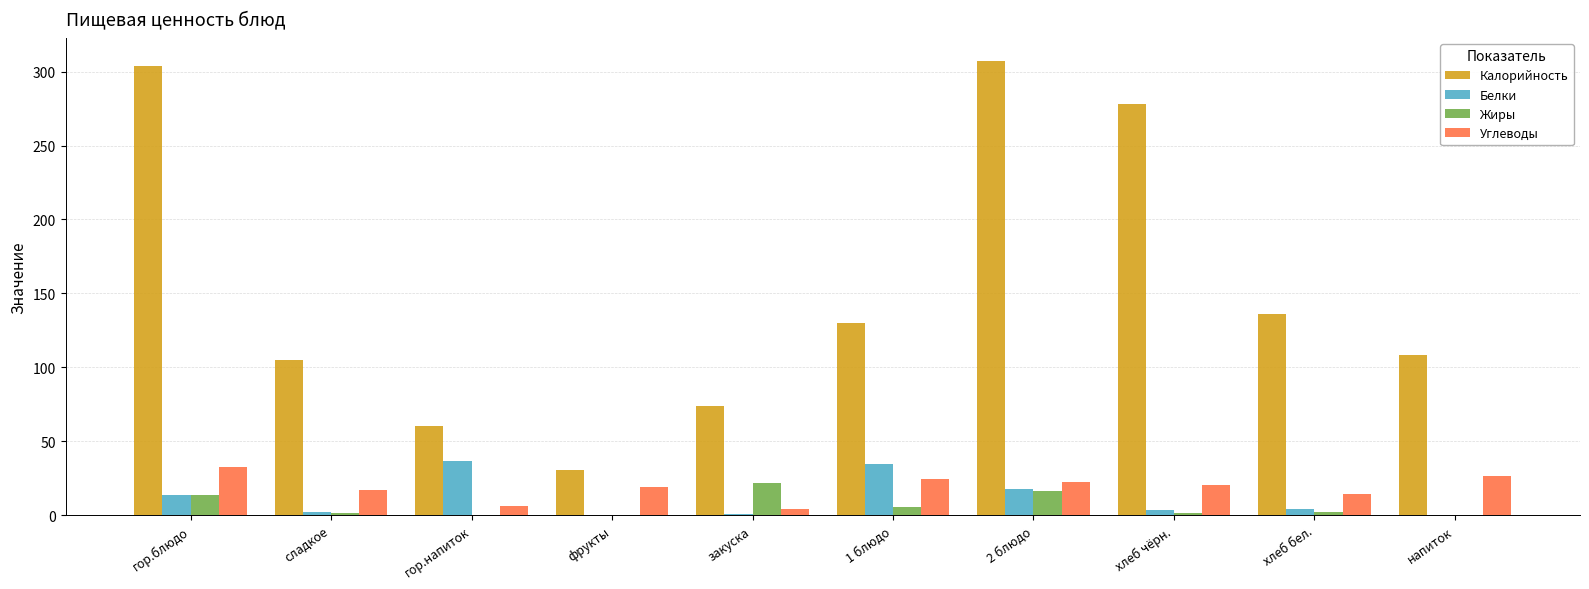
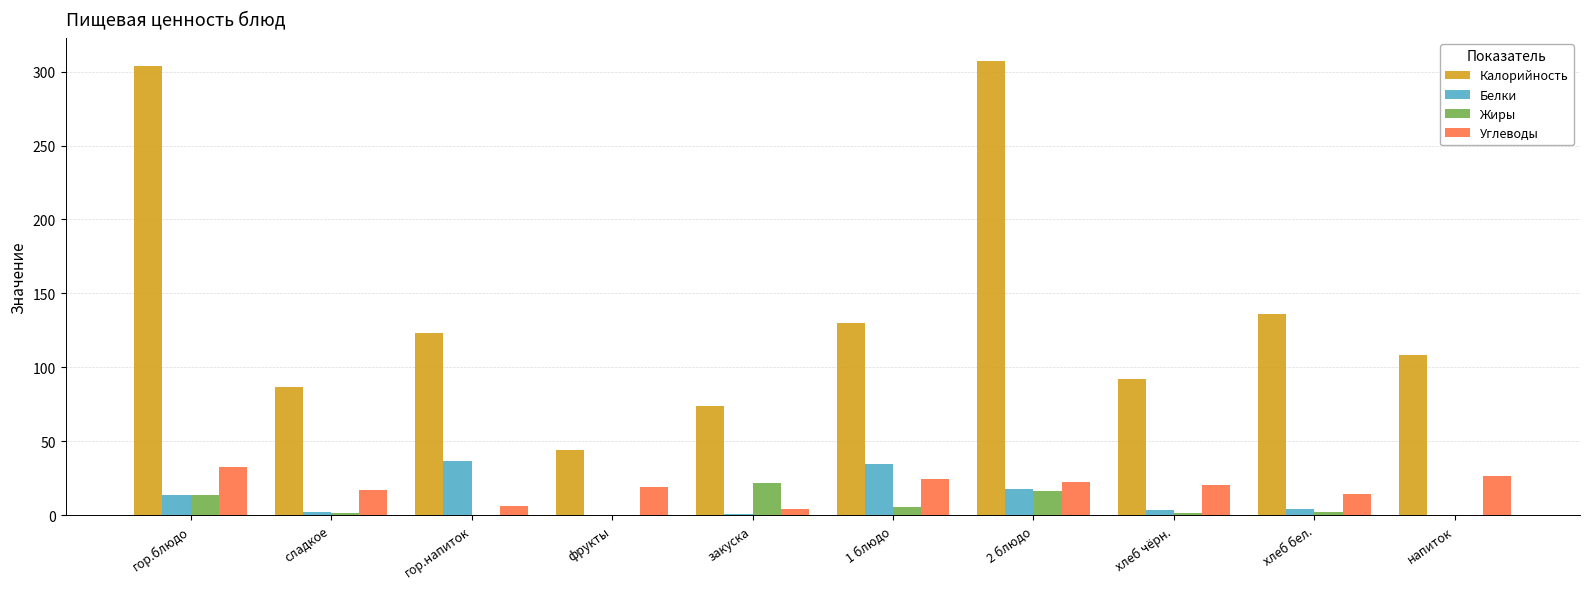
  {
    "Калорийность": {
      "гор.блюдо": 304,
-     "сладкое": 105,
-     "гор.напиток": 60,
-     "фрукты": 31,
+     "сладкое": 87,
+     "гор.напиток": 123,
+     "фрукты": 44,
      "закуска": 74,
      "1 блюдо": 130,
      "2 блюдо": 308,
-     "хлеб чёрн.": 278,
+     "хлеб чёрн.": 92,
      "хлеб бел.": 136,
      "напиток": 108
    },
    "Белки": {
      "гор.блюдо": 13,
      "сладкое": 2,
      "гор.напиток": 37,
      "1 блюдо": 35,
      "2 блюдо": 18,
      "хлеб чёрн.": 3,
      "хлеб бел.": 4
    },
    "Жиры": {
      "гор.блюдо": 14,
      "закуска": 22,
      "1 блюдо": 5,
      "2 блюдо": 16,
      "хлеб чёрн.": 2,
      "хлеб бел.": 2
    },
    "Углеводы": {
      "гор.блюдо": 33,
      "сладкое": 17,
      "гор.напиток": 6,
      "фрукты": 19,
      "закуска": 4,
      "1 блюдо": 25,
      "2 блюдо": 22,
      "хлеб чёрн.": 20,
      "хлеб бел.": 15,
      "напиток": 26
    }
  }
